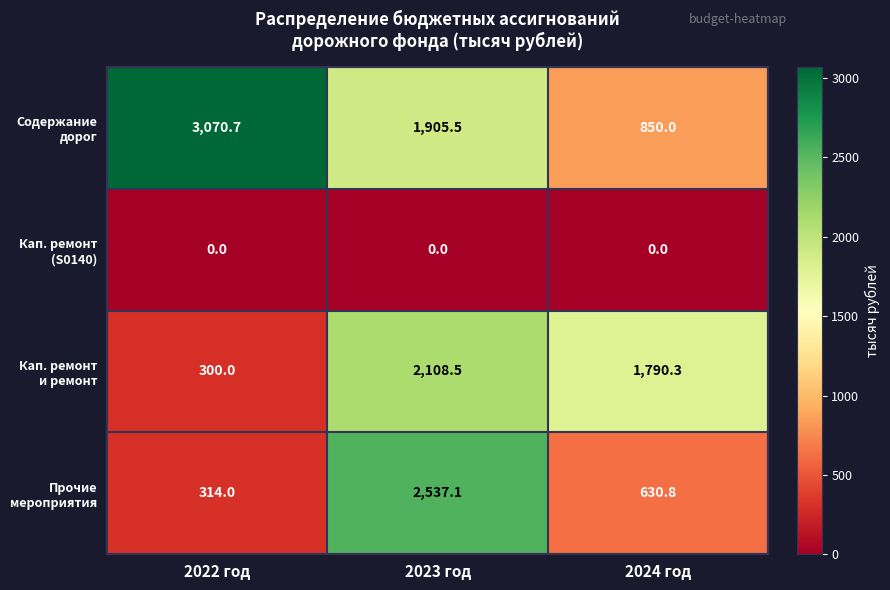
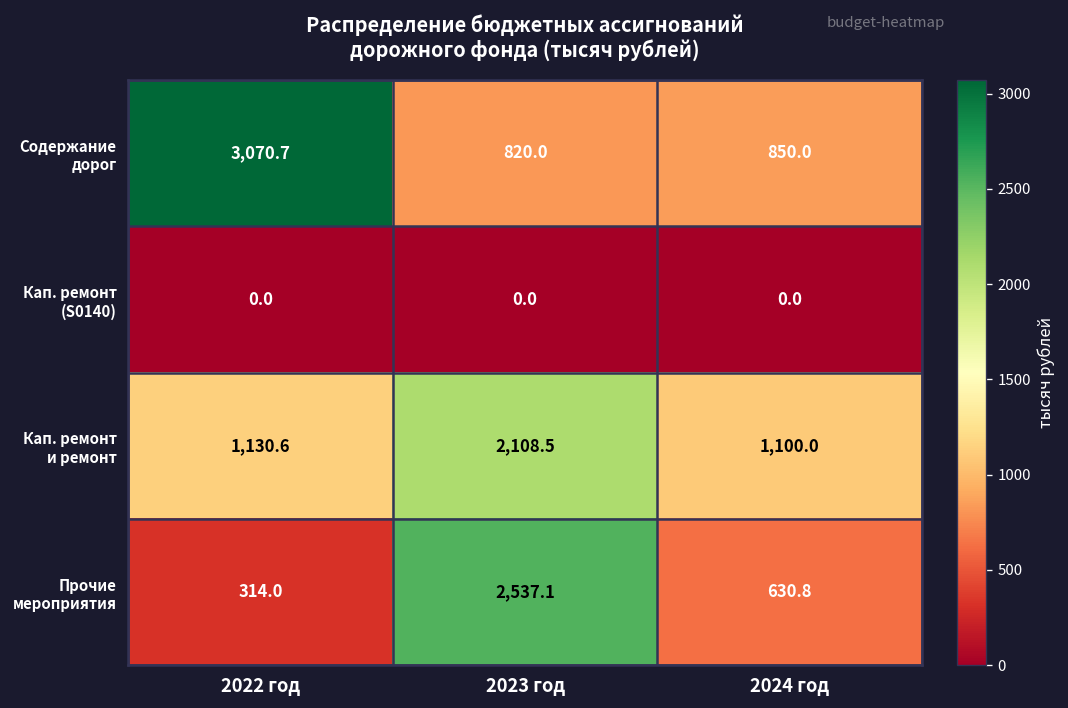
  {
    "Содержание дорог": {
      "2022 год": "3,070.7",
-     "2023 год": "1,905.5",
+     "2023 год": "820.0",
      "2024 год": "850.0"
    },
    "Кап. ремонт (S0140)": {
      "2022 год": "0.0",
      "2023 год": "0.0",
      "2024 год": "0.0"
    },
    "Кап. ремонт и ремонт": {
-     "2022 год": "300.0",
+     "2022 год": "1,130.6",
      "2023 год": "2,108.5",
-     "2024 год": "1,790.3"
+     "2024 год": "1,100.0"
    },
    "Прочие мероприятия": {
      "2022 год": "314.0",
      "2023 год": "2,537.1",
      "2024 год": "630.8"
    }
  }
